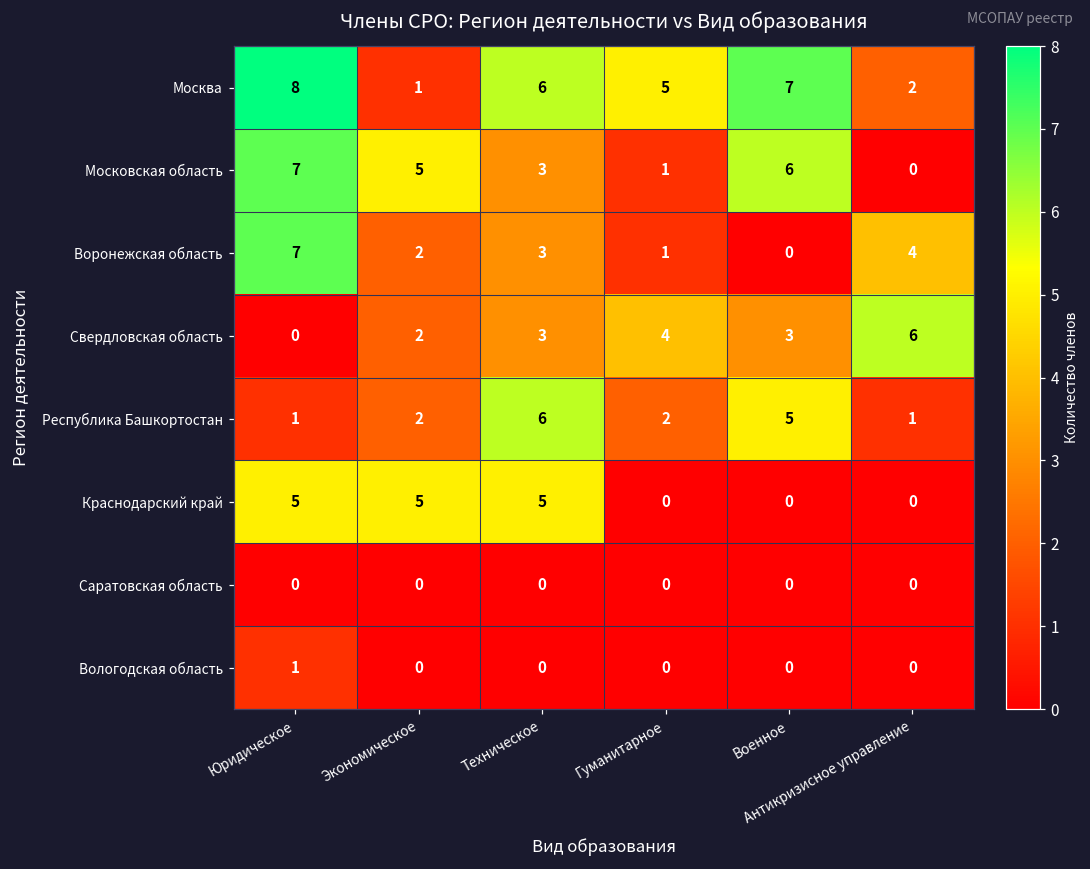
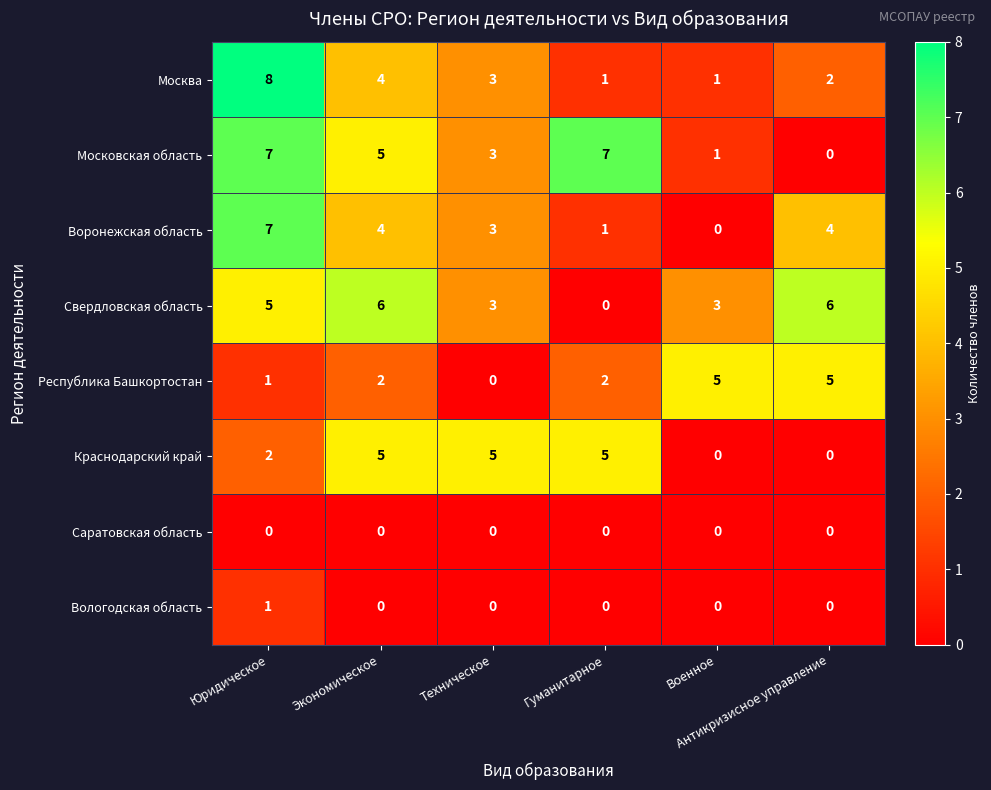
  {
    "Москва": {
      "Юридическое": 8,
-     "Экономическое": 1,
-     "Техническое": 6,
-     "Гуманитарное": 5,
-     "Военное": 7,
+     "Экономическое": 4,
+     "Техническое": 3,
+     "Гуманитарное": 1,
+     "Военное": 1,
      "Антикризисное управление": 2
    },
    "Московская область": {
      "Юридическое": 7,
      "Экономическое": 5,
      "Техническое": 3,
-     "Гуманитарное": 1,
-     "Военное": 6,
+     "Гуманитарное": 7,
+     "Военное": 1,
      "Антикризисное управление": 0
    },
    "Воронежская область": {
      "Юридическое": 7,
-     "Экономическое": 2,
+     "Экономическое": 4,
      "Техническое": 3,
      "Гуманитарное": 1,
      "Военное": 0,
      "Антикризисное управление": 4
    },
    "Свердловская область": {
-     "Юридическое": 0,
-     "Экономическое": 2,
+     "Юридическое": 5,
+     "Экономическое": 6,
      "Техническое": 3,
-     "Гуманитарное": 4,
+     "Гуманитарное": 0,
      "Военное": 3,
      "Антикризисное управление": 6
    },
    "Республика Башкортостан": {
      "Юридическое": 1,
      "Экономическое": 2,
-     "Техническое": 6,
+     "Техническое": 0,
      "Гуманитарное": 2,
      "Военное": 5,
-     "Антикризисное управление": 1
+     "Антикризисное управление": 5
    },
    "Краснодарский край": {
-     "Юридическое": 5,
+     "Юридическое": 2,
      "Экономическое": 5,
      "Техническое": 5,
-     "Гуманитарное": 0,
+     "Гуманитарное": 5,
      "Военное": 0,
      "Антикризисное управление": 0
    },
    "Саратовская область": {
      "Юридическое": 0,
      "Экономическое": 0,
      "Техническое": 0,
      "Гуманитарное": 0,
      "Военное": 0,
      "Антикризисное управление": 0
    },
    "Вологодская область": {
      "Юридическое": 1,
      "Экономическое": 0,
      "Техническое": 0,
      "Гуманитарное": 0,
      "Военное": 0,
      "Антикризисное управление": 0
    }
  }
